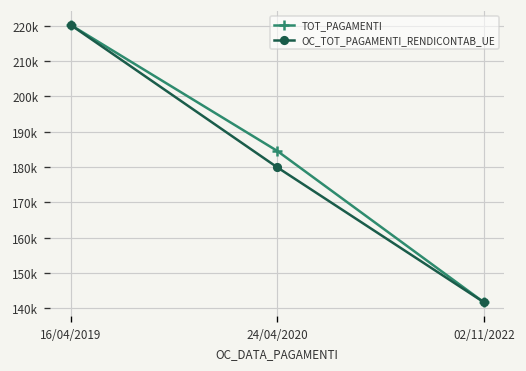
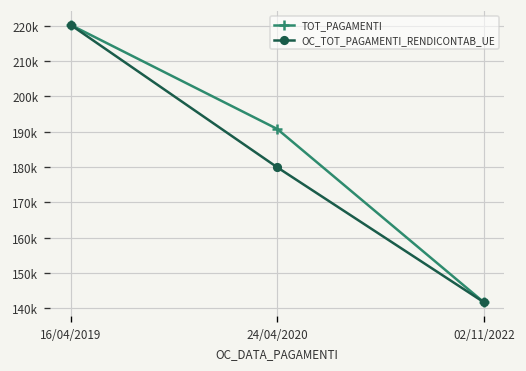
  {
    "TOT_PAGAMENTI": {
-     "24/04/2020": 185000
+     "24/04/2020": 191000
    },
    "OC_TOT_PAGAMENTI_RENDICONTAB_UE": {
      "24/04/2020": 180000
    }
  }
